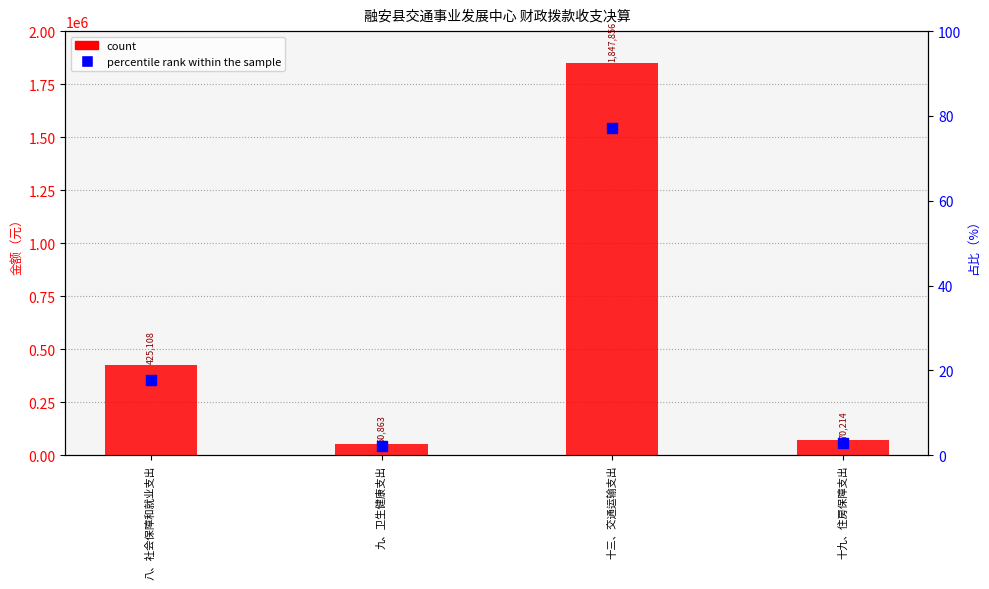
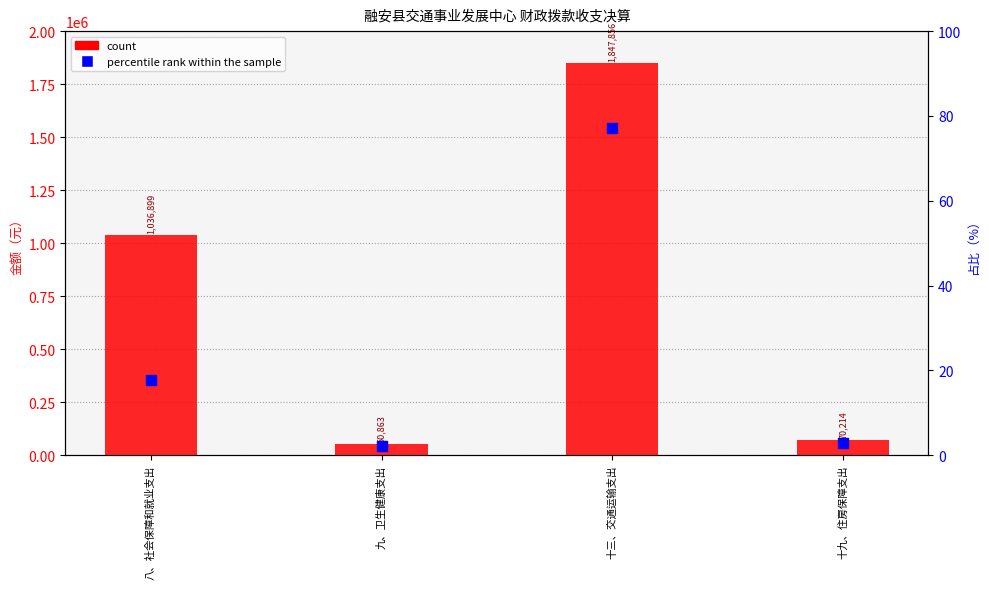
  {
    "count": {
-     "八、社会保障和就业支出": "425,108",
+     "八、社会保障和就业支出": "1,036,899",
      "九、卫生健康支出": "50,863",
      "十三、交通运输支出": "1,847,856",
      "十九、住房保障支出": "70,214"
    }
  }
